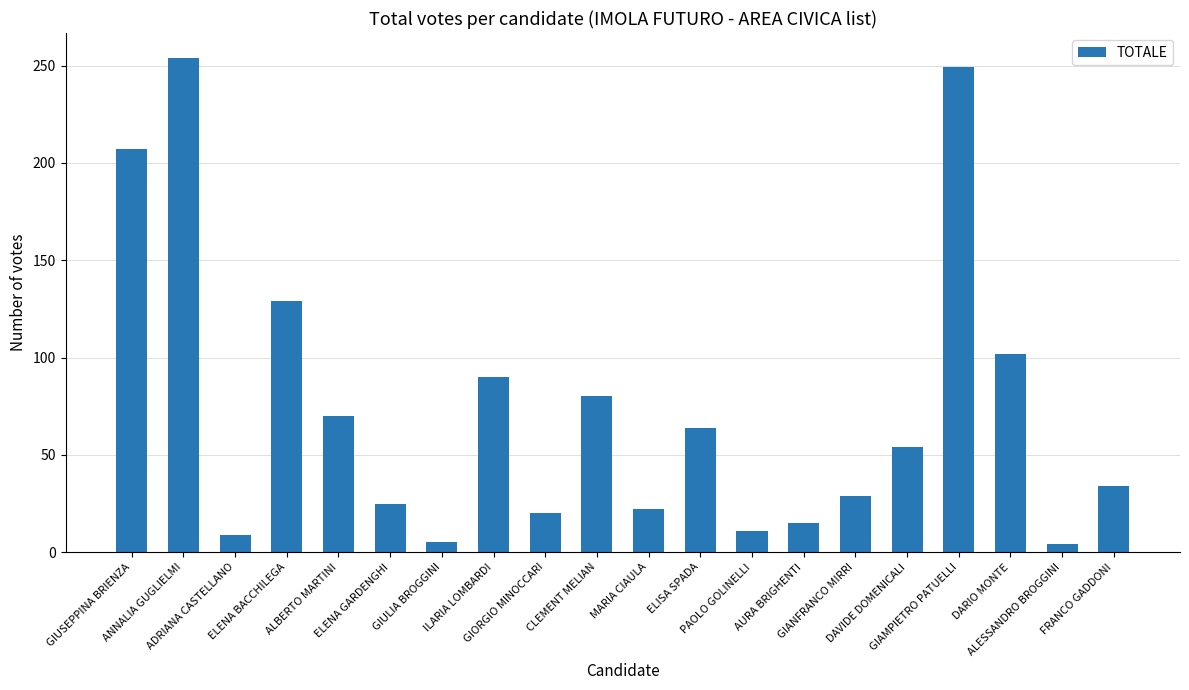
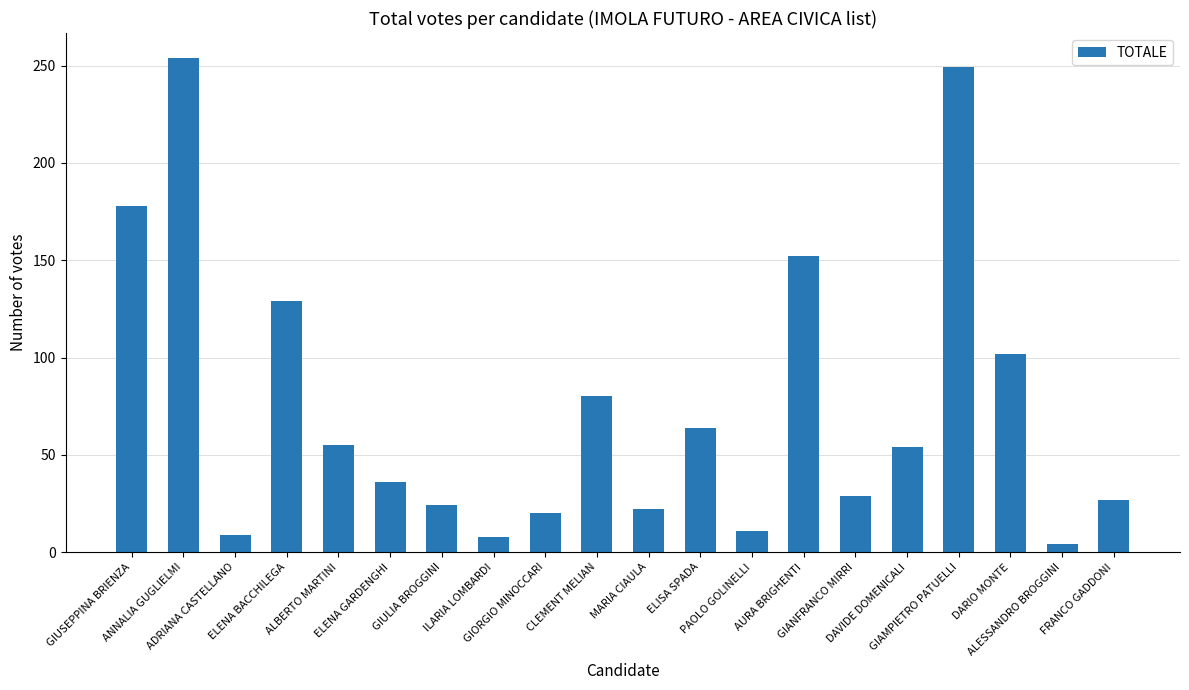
  {
-   "GIUSEPPINA BRIENZA": 207,
+   "GIUSEPPINA BRIENZA": 178,
    "ANNALIA GUGLIELMI": 254,
    "ADRIANA CASTELLANO": 9,
    "ELENA BACCHILEGA": 129,
-   "ALBERTO MARTINI": 70,
-   "ELENA GARDENGHI": 25,
-   "GIULIA BROGGINI": 5,
-   "ILARIA LOMBARDI": 90,
+   "ALBERTO MARTINI": 55,
+   "ELENA GARDENGHI": 36,
+   "GIULIA BROGGINI": 24,
+   "ILARIA LOMBARDI": 8,
    "GIORGIO MINOCCARI": 20,
    "CLEMENT MELIAN": 80,
    "MARIA CIAULA": 22,
    "ELISA SPADA": 64,
    "PAOLO GOLINELLI": 11,
-   "AURA BRIGHENTI": 15,
+   "AURA BRIGHENTI": 152,
    "GIANFRANCO MIRRI": 29,
    "DAVIDE DOMENICALI": 54,
    "GIAMPIETRO PATUELLI": 249,
    "DARIO MONTE": 102,
    "ALESSANDRO BROGGINI": 4,
-   "FRANCO GADDONI": 34
+   "FRANCO GADDONI": 27
  }
